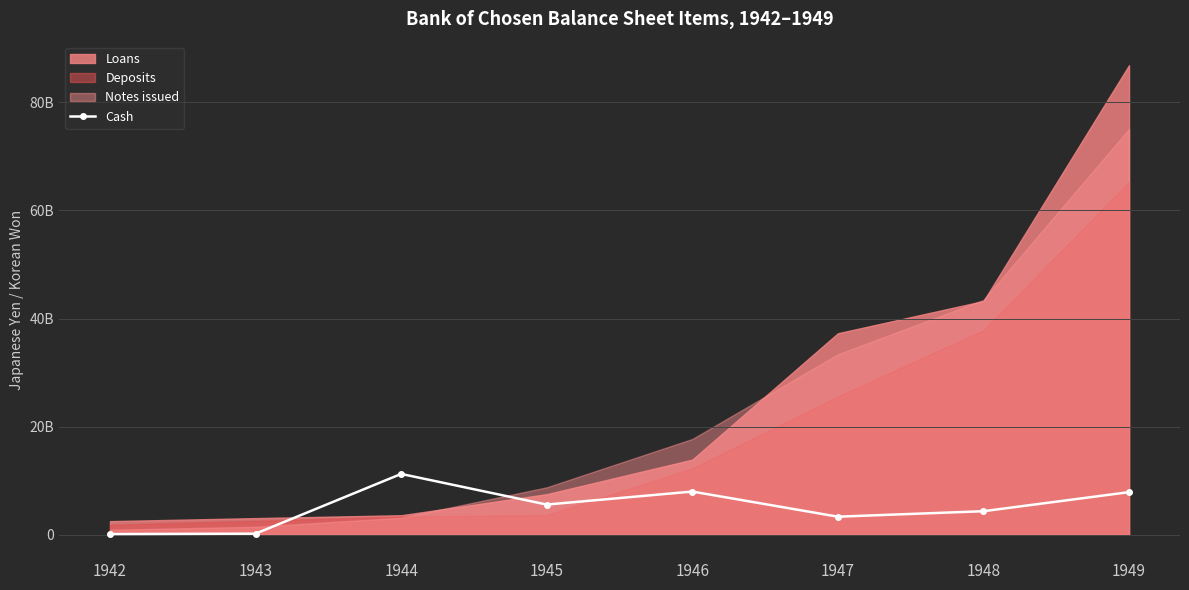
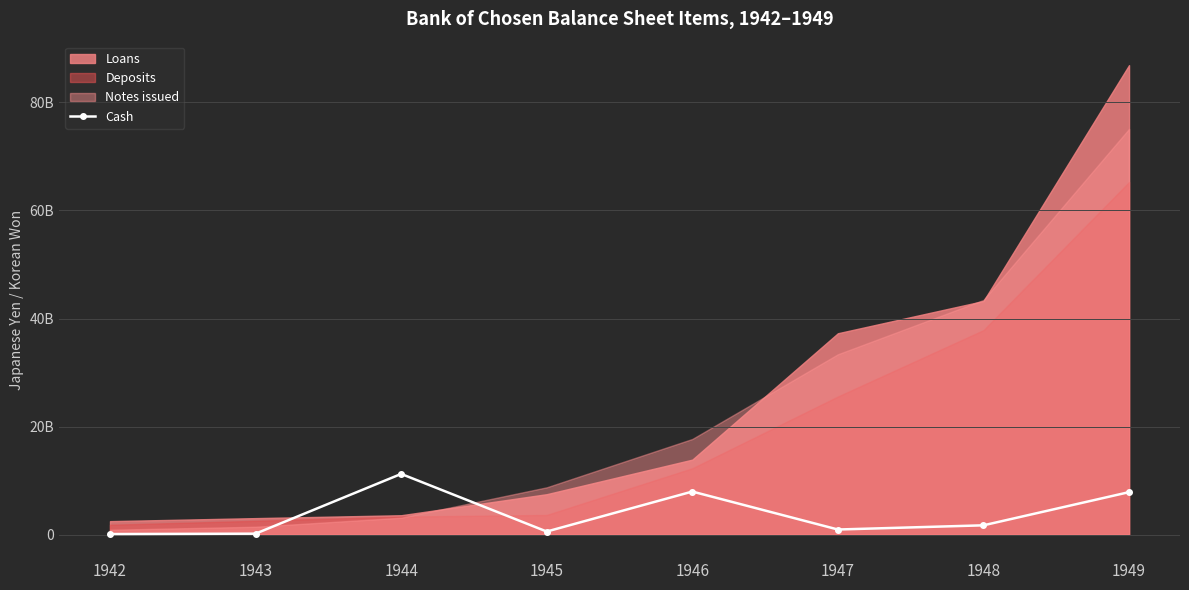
  {
    "Cash": {
      "1942": 0,
      "1943": 0,
      "1944": 11000000000,
-     "1945": 6000000000,
+     "1945": 1000000000,
      "1946": 8000000000,
-     "1947": 3000000000,
-     "1948": 4000000000,
+     "1947": 1000000000,
+     "1948": 2000000000,
      "1949": 8000000000
    }
  }
